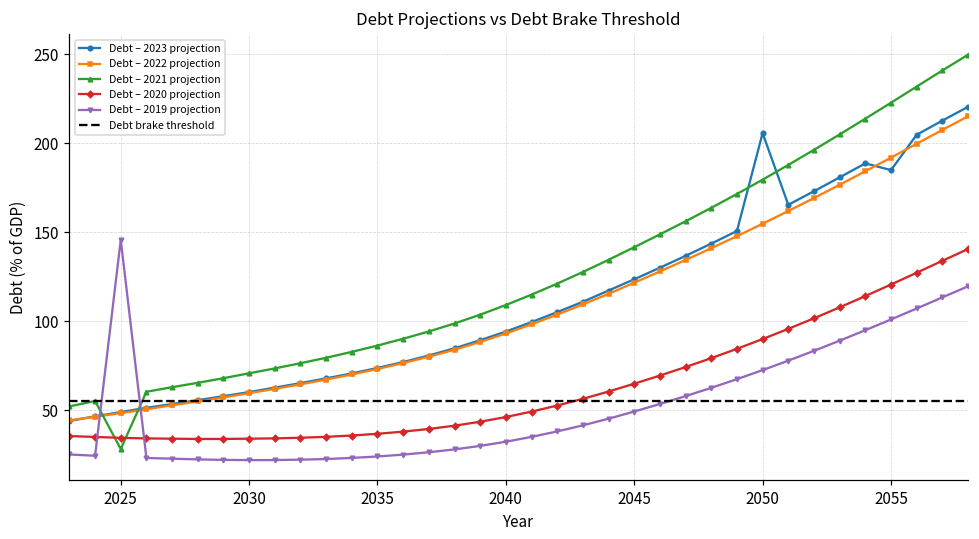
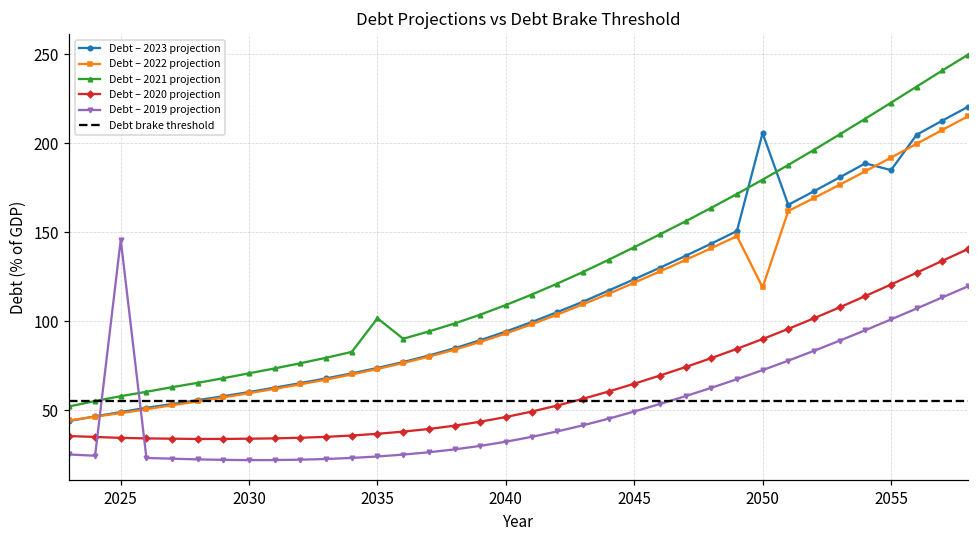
  {
    "Debt – 2023 projection": {
      "2045": 124,
      "2050": 206,
      "2055": 185
    },
    "Debt – 2022 projection": {
      "2045": 122,
-     "2050": 155,
+     "2050": 119,
      "2055": 192
    },
    "Debt – 2021 projection": {
-     "2025": 28,
+     "2025": 58,
      "2030": 71,
-     "2035": 86,
+     "2035": 102,
      "2040": 109,
      "2045": 142,
      "2050": 180,
      "2055": 223
    },
    "Debt – 2020 projection": {
      "2025": 34,
      "2030": 34,
      "2035": 37,
      "2040": 46,
      "2045": 65,
      "2050": 90,
      "2055": 121
    },
    "Debt – 2019 projection": {
      "2025": 146,
      "2030": 22,
      "2035": 24,
      "2040": 32,
      "2045": 49,
      "2050": 73,
      "2055": 101
    },
    "Debt brake threshold": {
      "2025": 55,
      "2030": 55,
      "2035": 55,
      "2040": 55,
      "2045": 55,
      "2050": 55,
      "2055": 55
    }
  }
